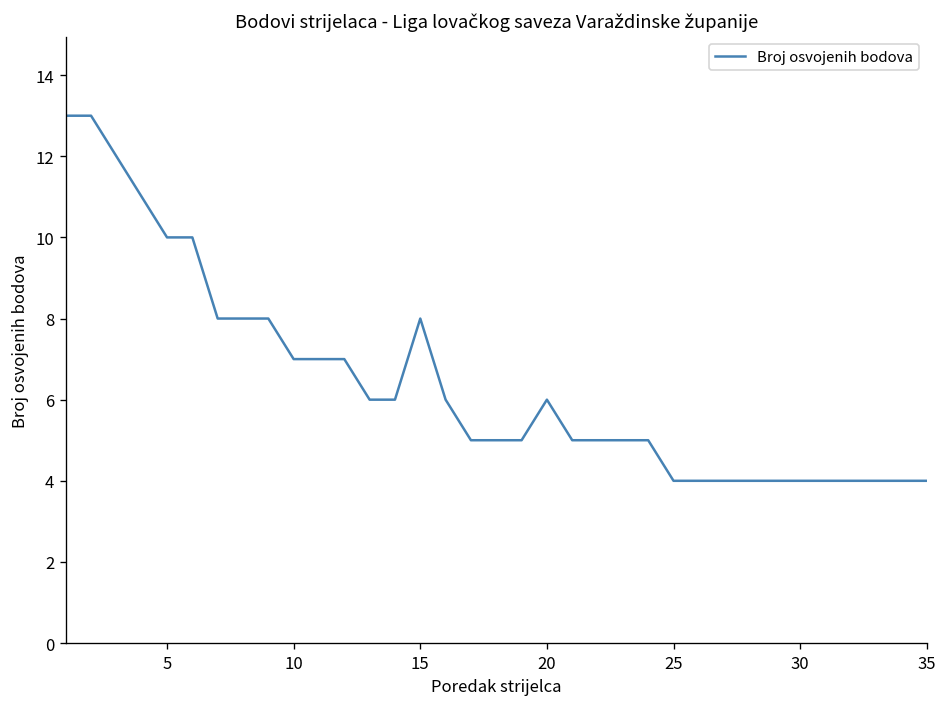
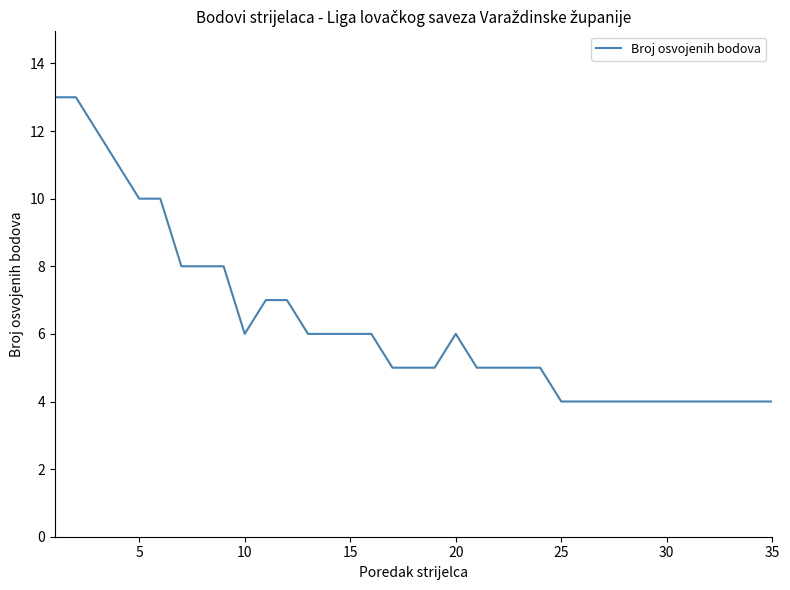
  {
    "5": 10,
-   "10": 7,
-   "15": 8,
+   "10": 6,
+   "15": 6,
    "20": 6,
    "25": 4,
    "30": 4,
    "35": 4
  }
